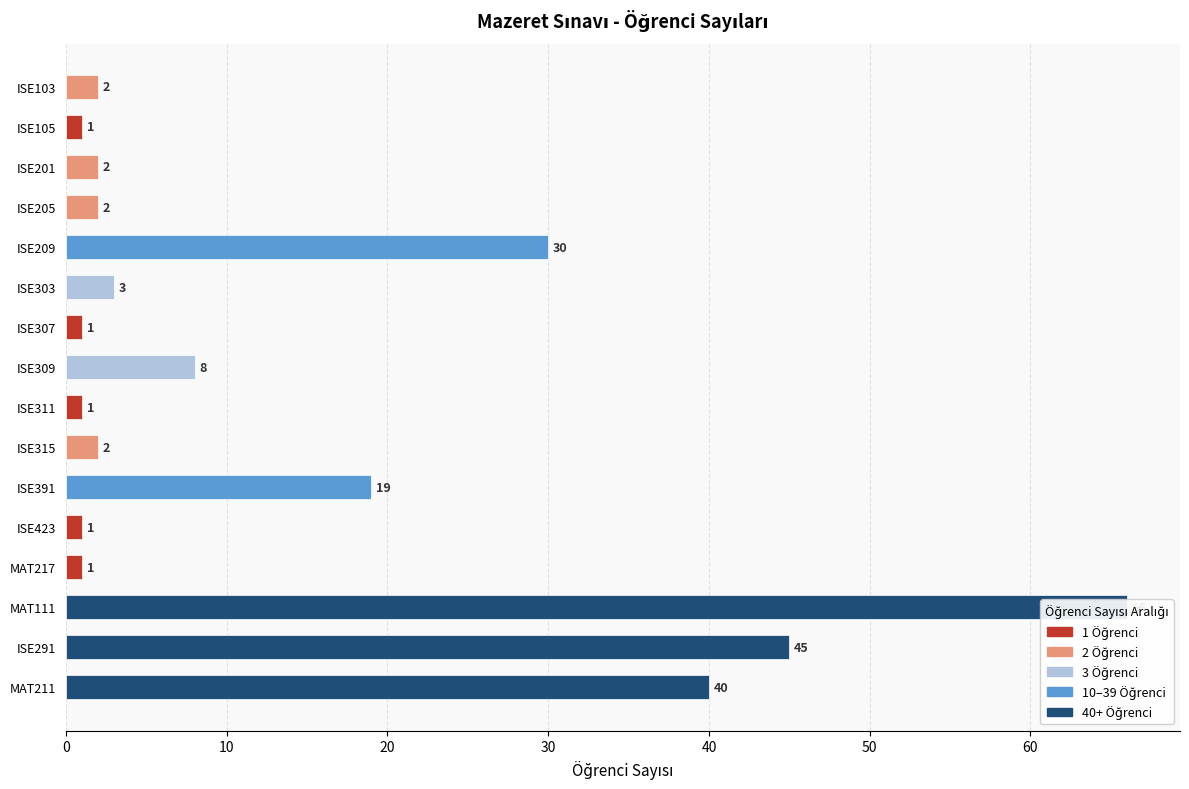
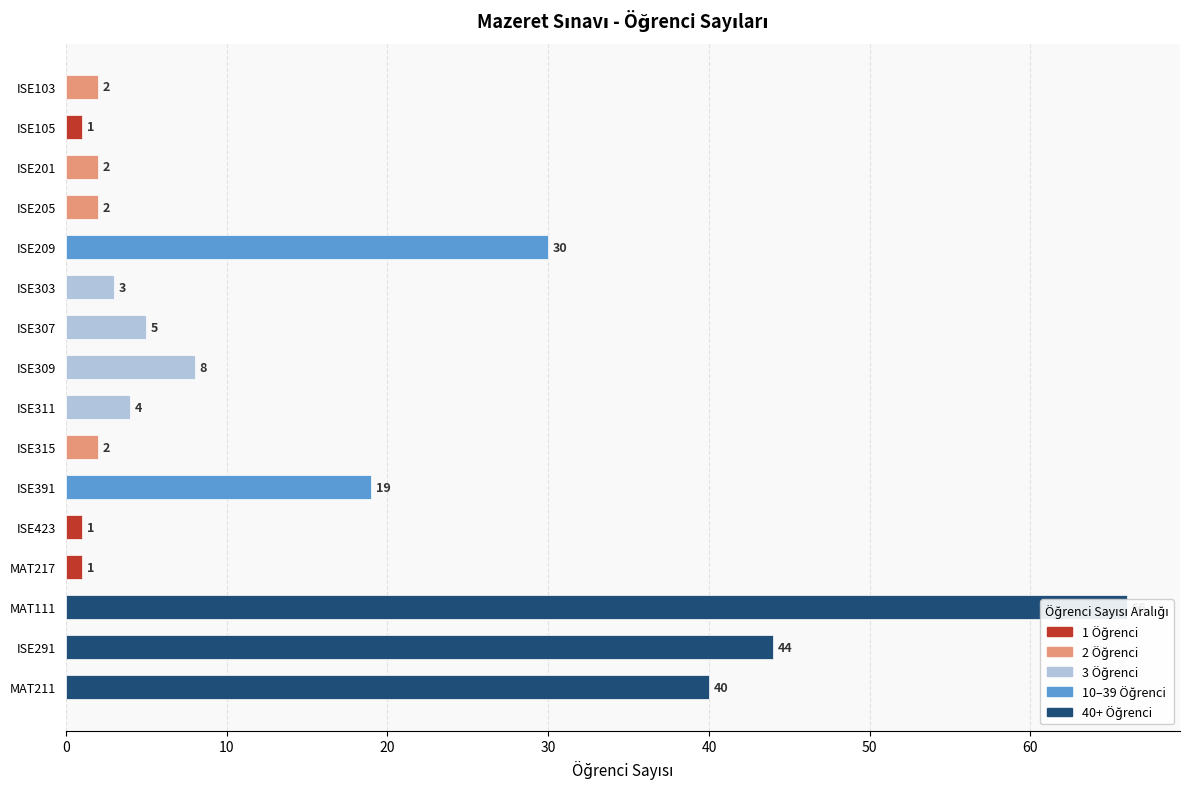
  {
    "ISE103": 2,
    "ISE105": 1,
    "ISE201": 2,
    "ISE205": 2,
    "ISE209": 30,
    "ISE303": 3,
-   "ISE307": 1,
+   "ISE307": 5,
    "ISE309": 8,
-   "ISE311": 1,
+   "ISE311": 4,
    "ISE315": 2,
    "ISE391": 19,
    "ISE423": 1,
    "MAT217": 1,
-   "ISE291": 45,
+   "ISE291": 44,
    "MAT211": 40
  }
